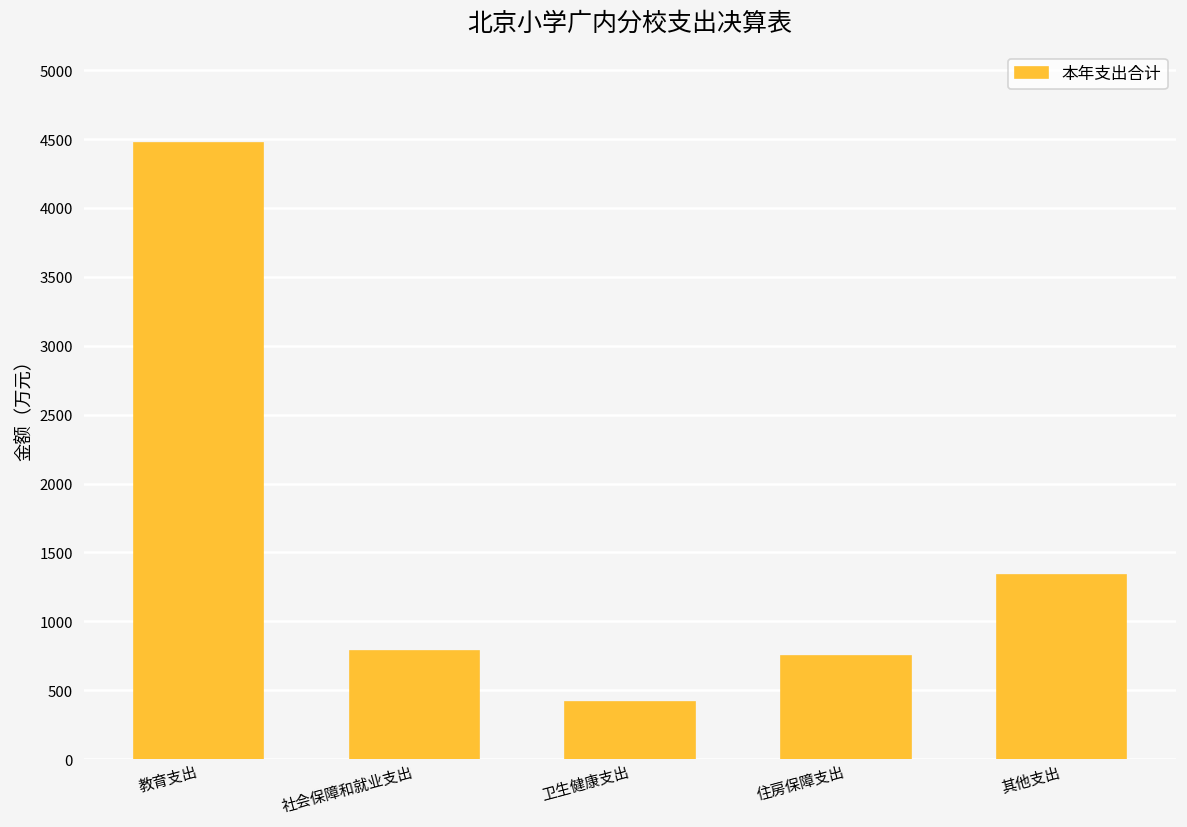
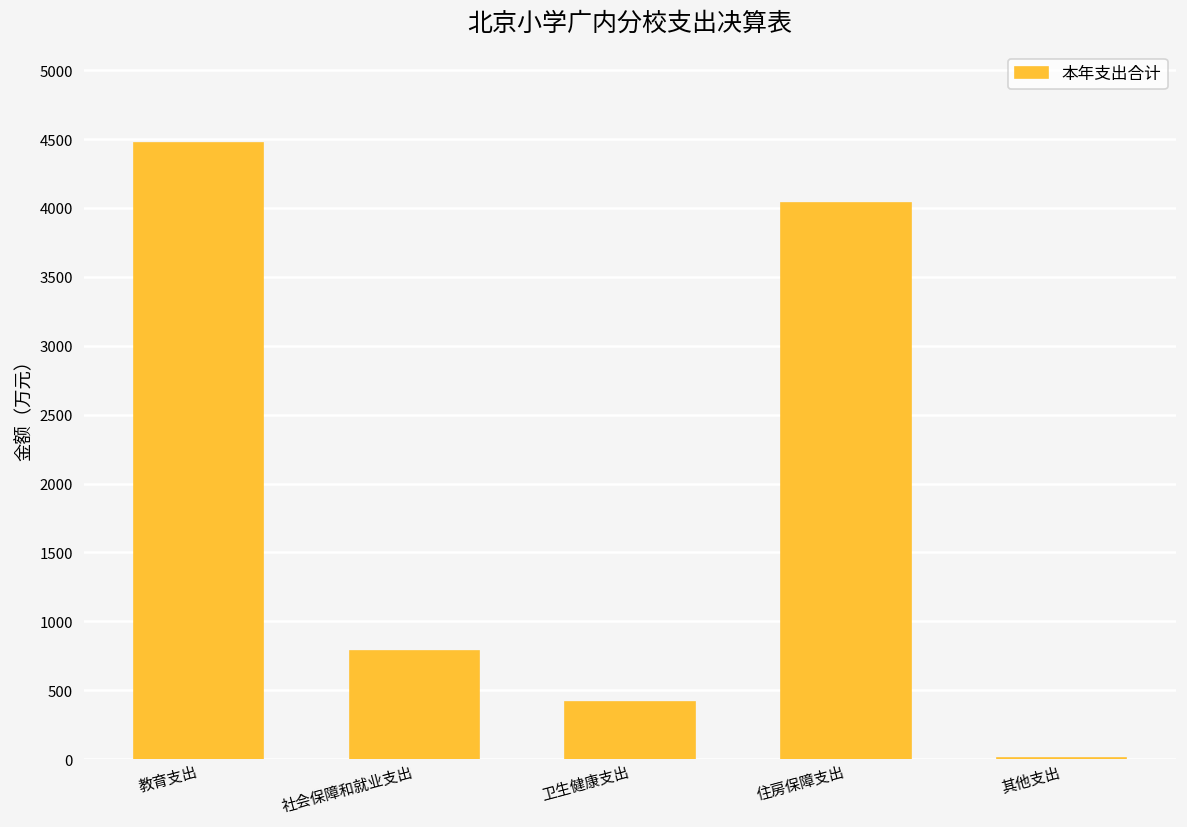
  {
    "教育支出": 4470,
    "社会保障和就业支出": 780,
    "卫生健康支出": 410,
-   "住房保障支出": 750,
-   "其他支出": 1340
+   "住房保障支出": 4030,
+   "其他支出": 10
  }
